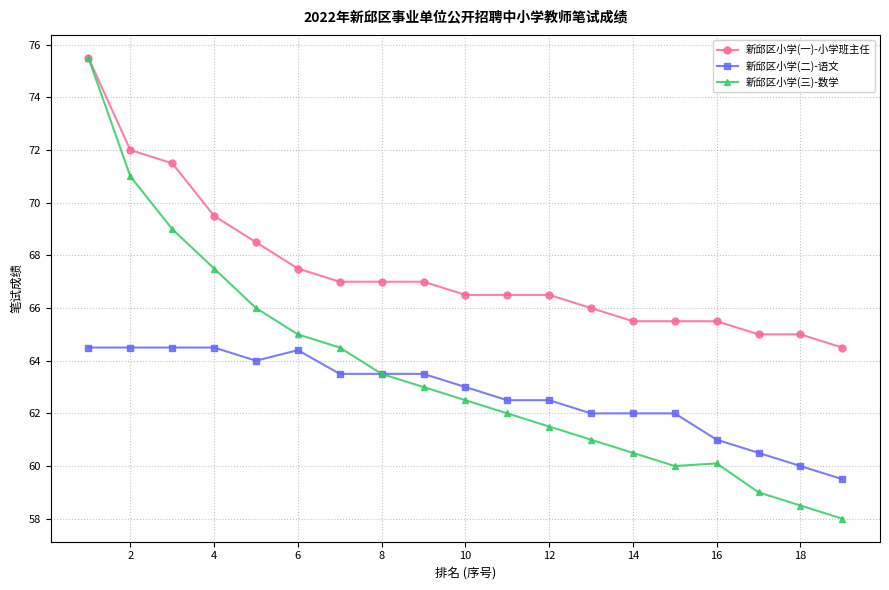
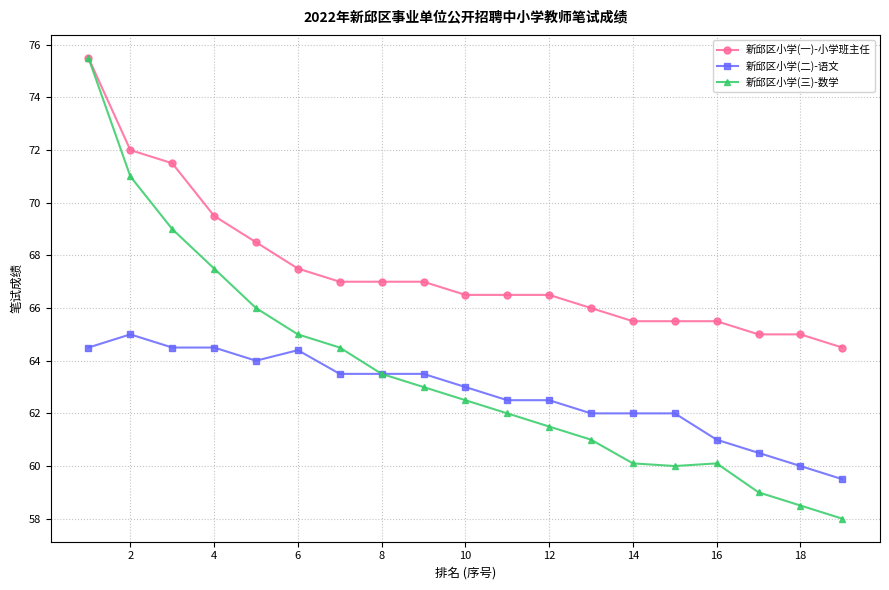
  {
    "新邱区小学(一)-小学班主任": {
      "2": 72.0,
      "4": 69.5,
      "6": 67.5,
      "8": 67.0,
      "10": 66.5,
      "12": 66.5,
      "14": 65.5,
      "16": 65.5,
      "18": 65.0
    },
    "新邱区小学(二)-语文": {
-     "2": 64.5,
+     "2": 65.0,
      "4": 64.5,
      "6": 64.4,
      "10": 63.0,
      "12": 62.5,
      "14": 62.0,
      "16": 61.0,
      "18": 60.0
    },
    "新邱区小学(三)-数学": {
      "2": 71.0,
      "4": 67.5,
      "6": 65.0,
      "10": 62.5,
      "12": 61.5,
-     "14": 60.5,
+     "14": 60.1,
      "16": 60.1,
      "18": 58.5
    }
  }
